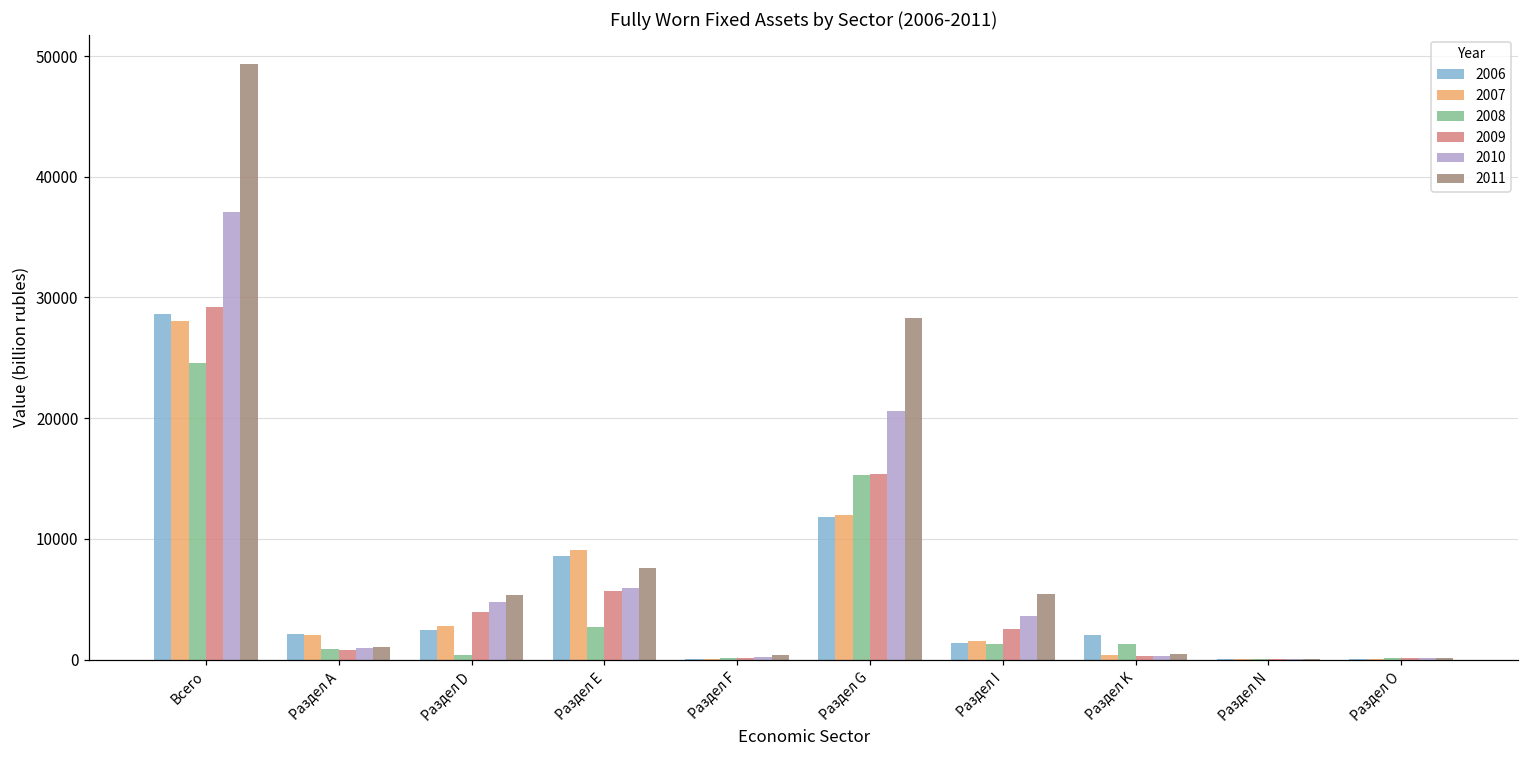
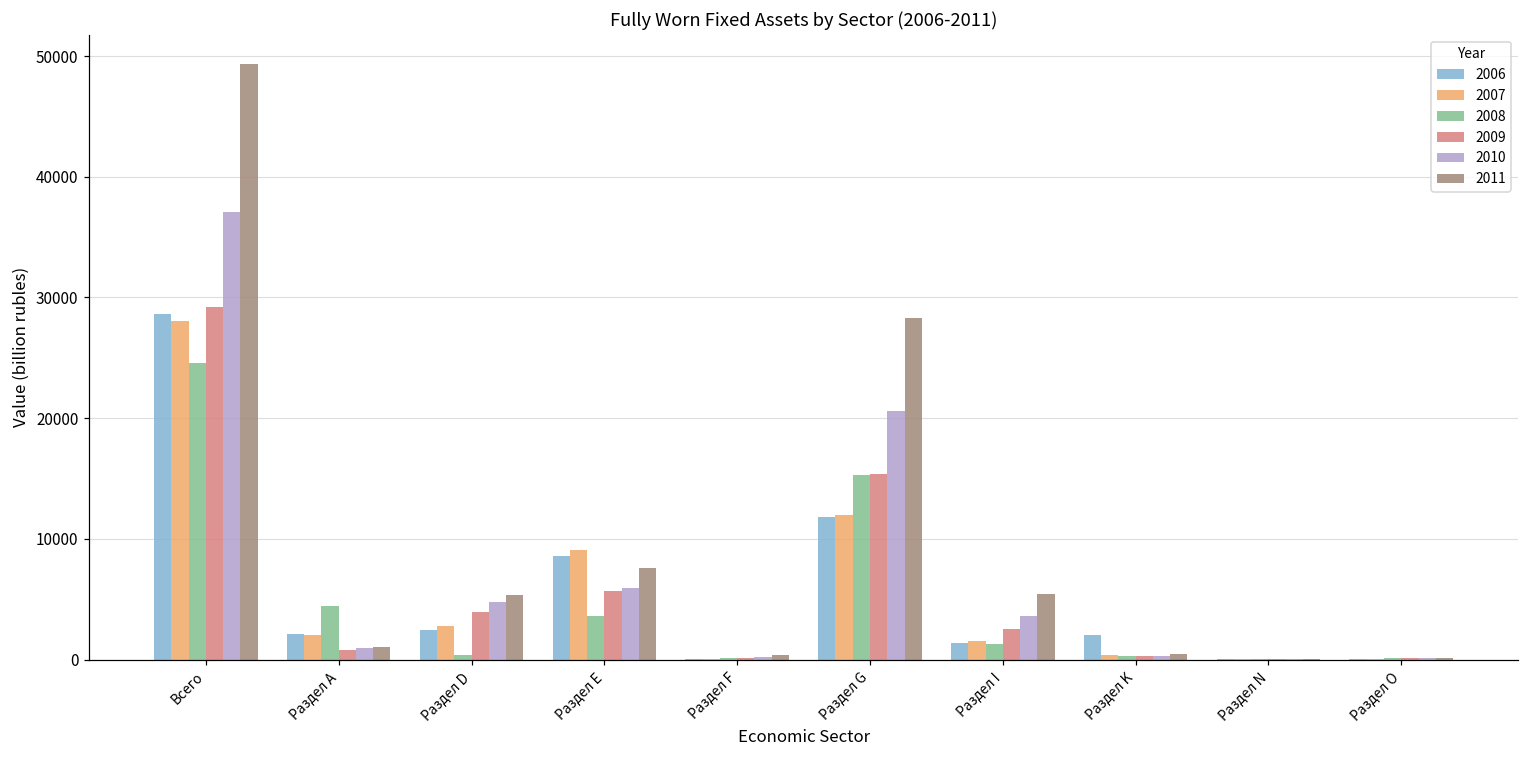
  {
    "2008": {
      "Всего": 24500,
-     "Раздел А": 900,
+     "Раздел А": 4400,
      "Раздел D": 400,
-     "Раздел Е": 2700,
+     "Раздел Е": 3600,
      "Раздел G": 15300,
      "Раздел I": 1300,
-     "Раздел K": 1300
+     "Раздел K": 200
    }
  }
